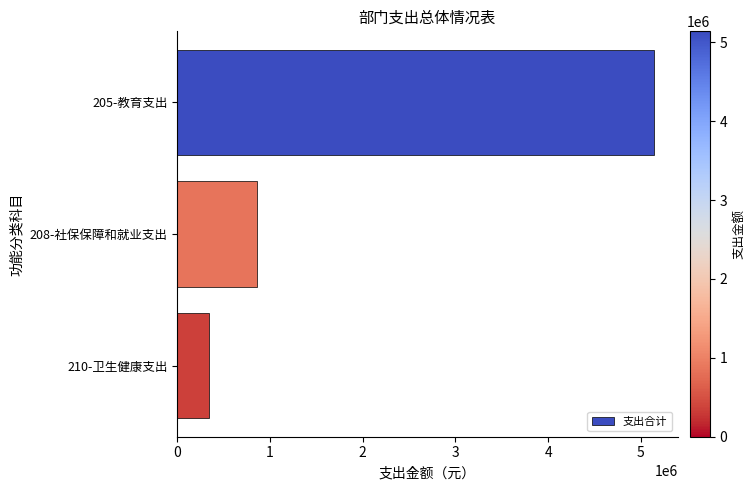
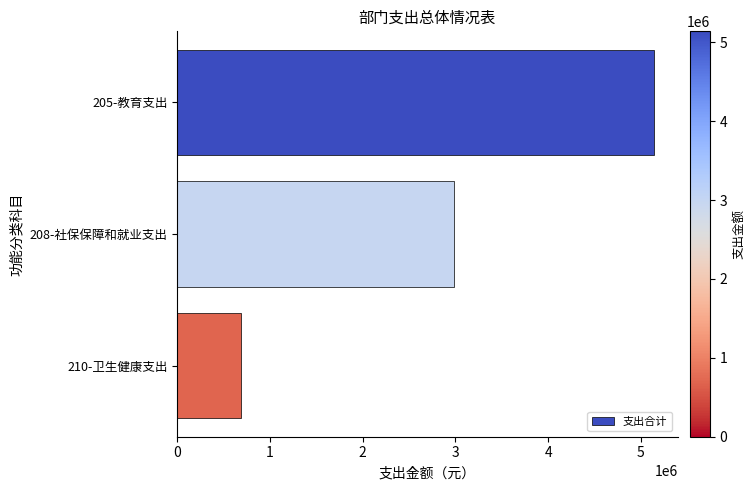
  {
    "205-教育支出": 5100000,
-   "208-社保保障和就业支出": 900000,
-   "210-卫生健康支出": 300000
+   "208-社保保障和就业支出": 3000000,
+   "210-卫生健康支出": 700000
  }
